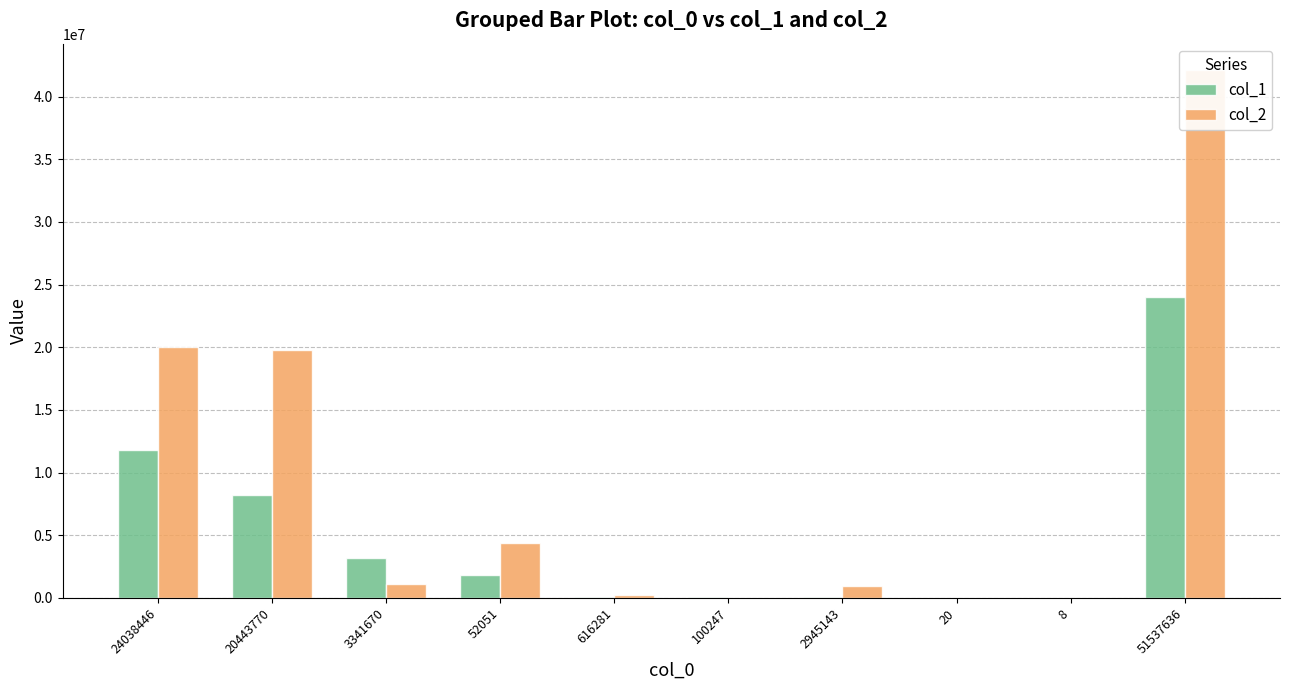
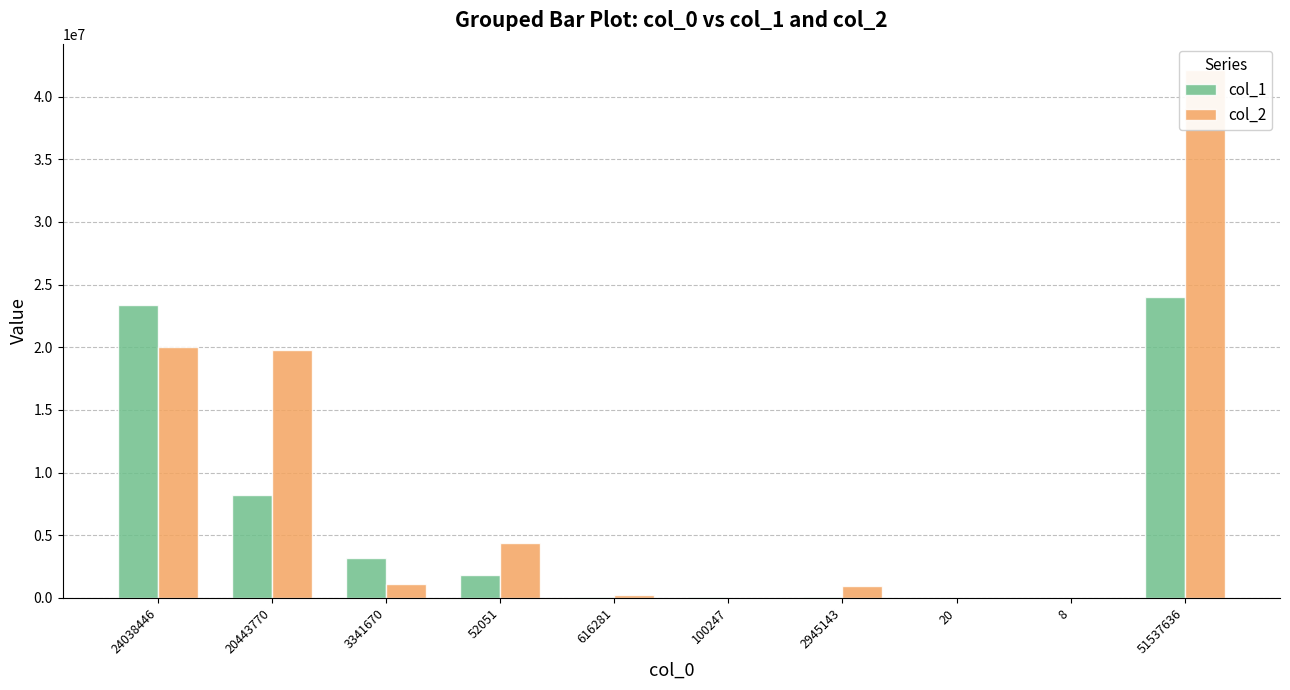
  {
    "col_1": {
-     "24038446": 11800000,
+     "24038446": 23400000,
      "20443770": 8200000,
      "3341670": 3200000,
      "52051": 1800000,
      "51537636": 24000000
    },
    "col_2": {
      "24038446": 20000000,
      "20443770": 19800000,
      "3341670": 1100000,
      "52051": 4300000,
      "616281": 200000,
      "2945143": 1000000
    }
  }
